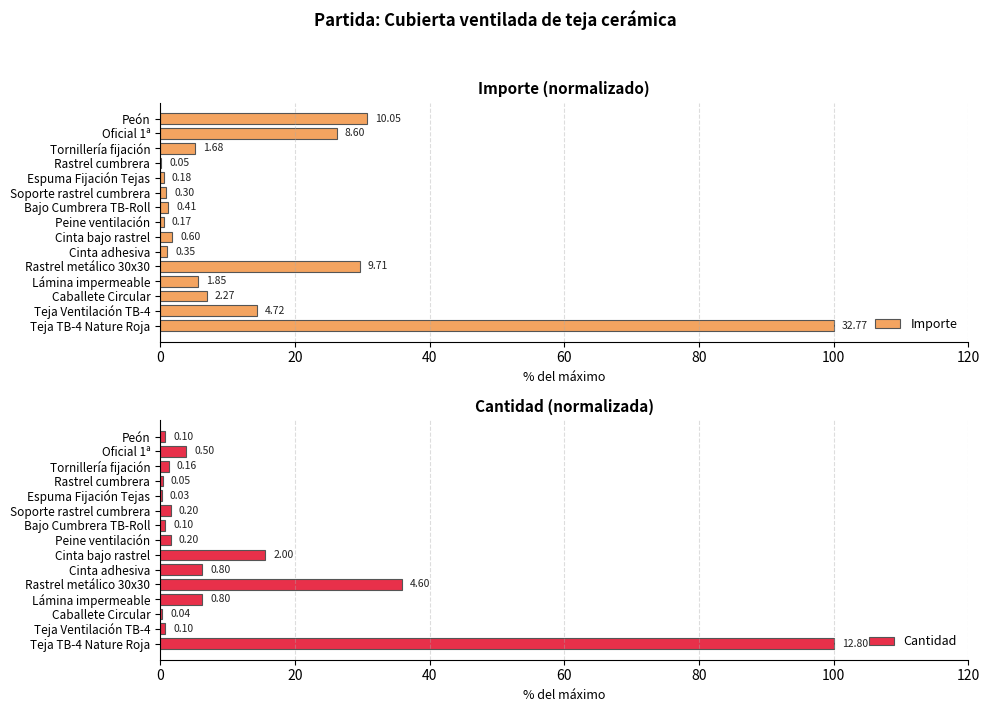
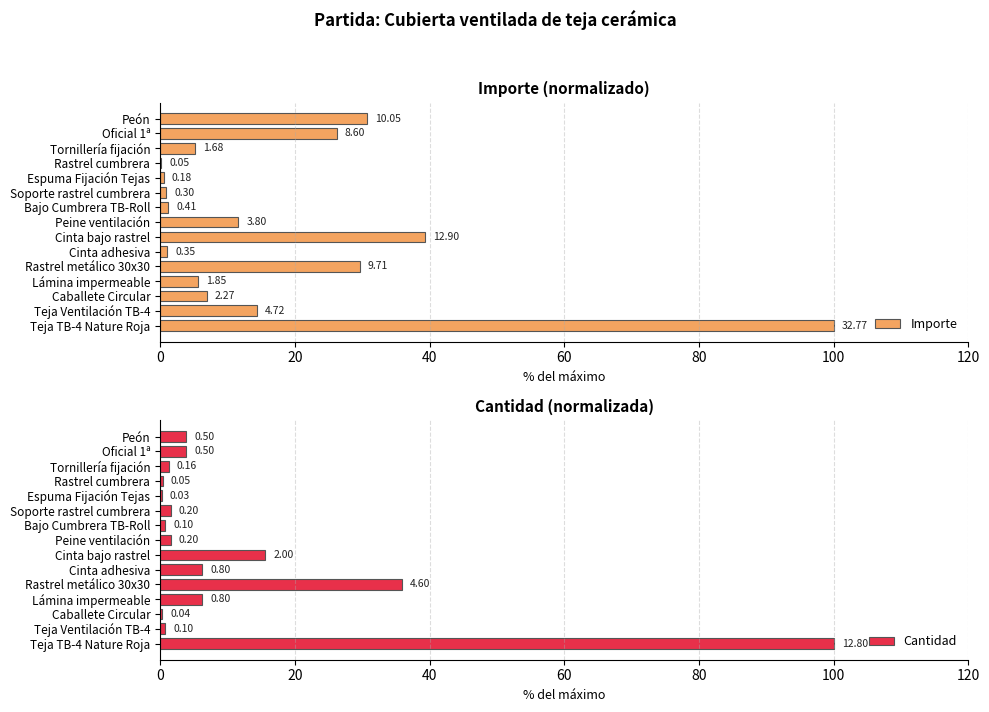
  {
    "Importe (normalizado)": {
-     "Peine ventilación": 0.17,
-     "Cinta bajo rastrel": 0.60
+     "Peine ventilación": 3.80,
+     "Cinta bajo rastrel": 12.90
    },
    "Cantidad (normalizada)": {
-     "Peón": 0.10
+     "Peón": 0.50
    }
  }
